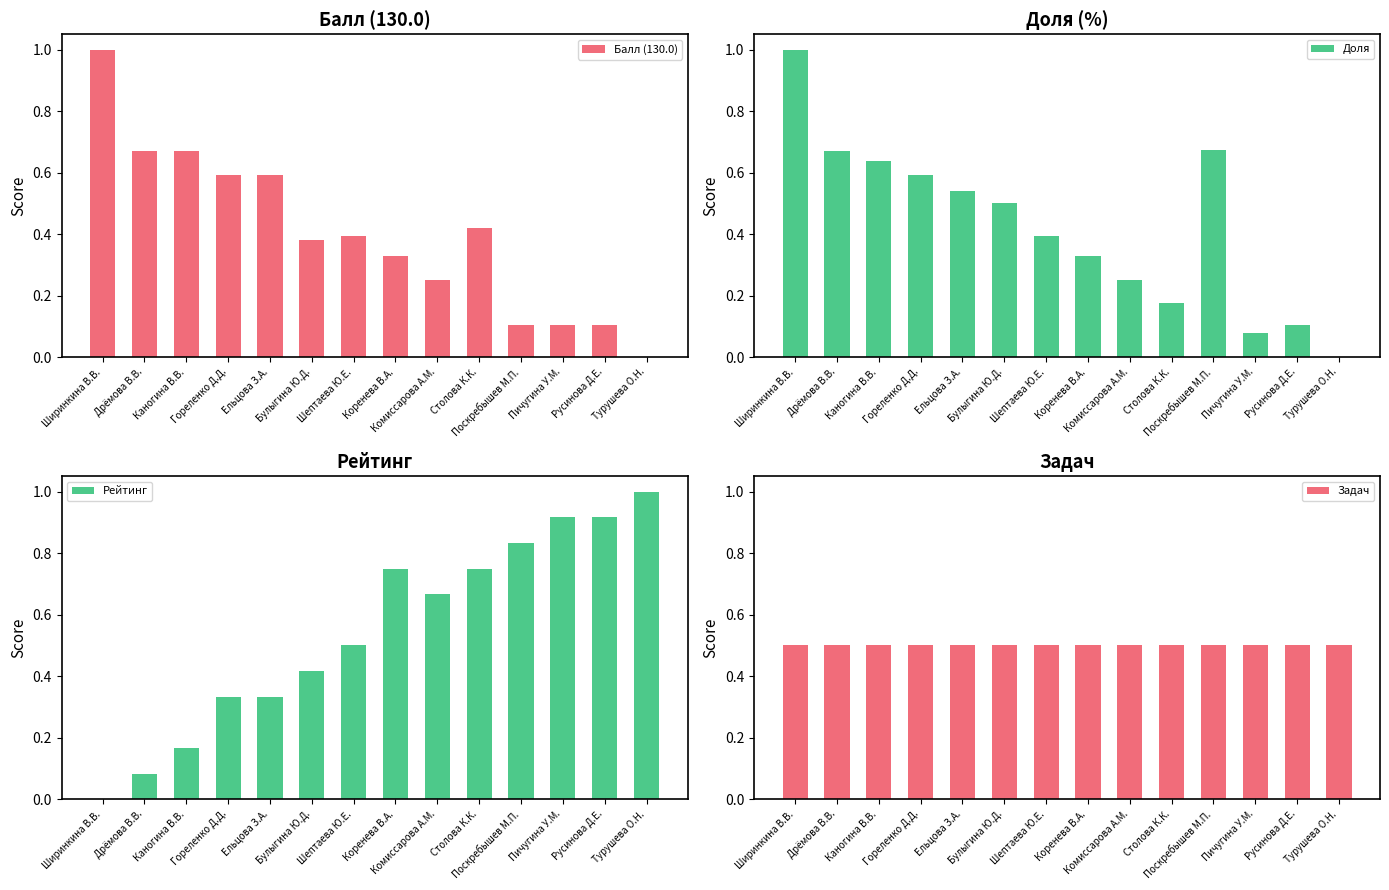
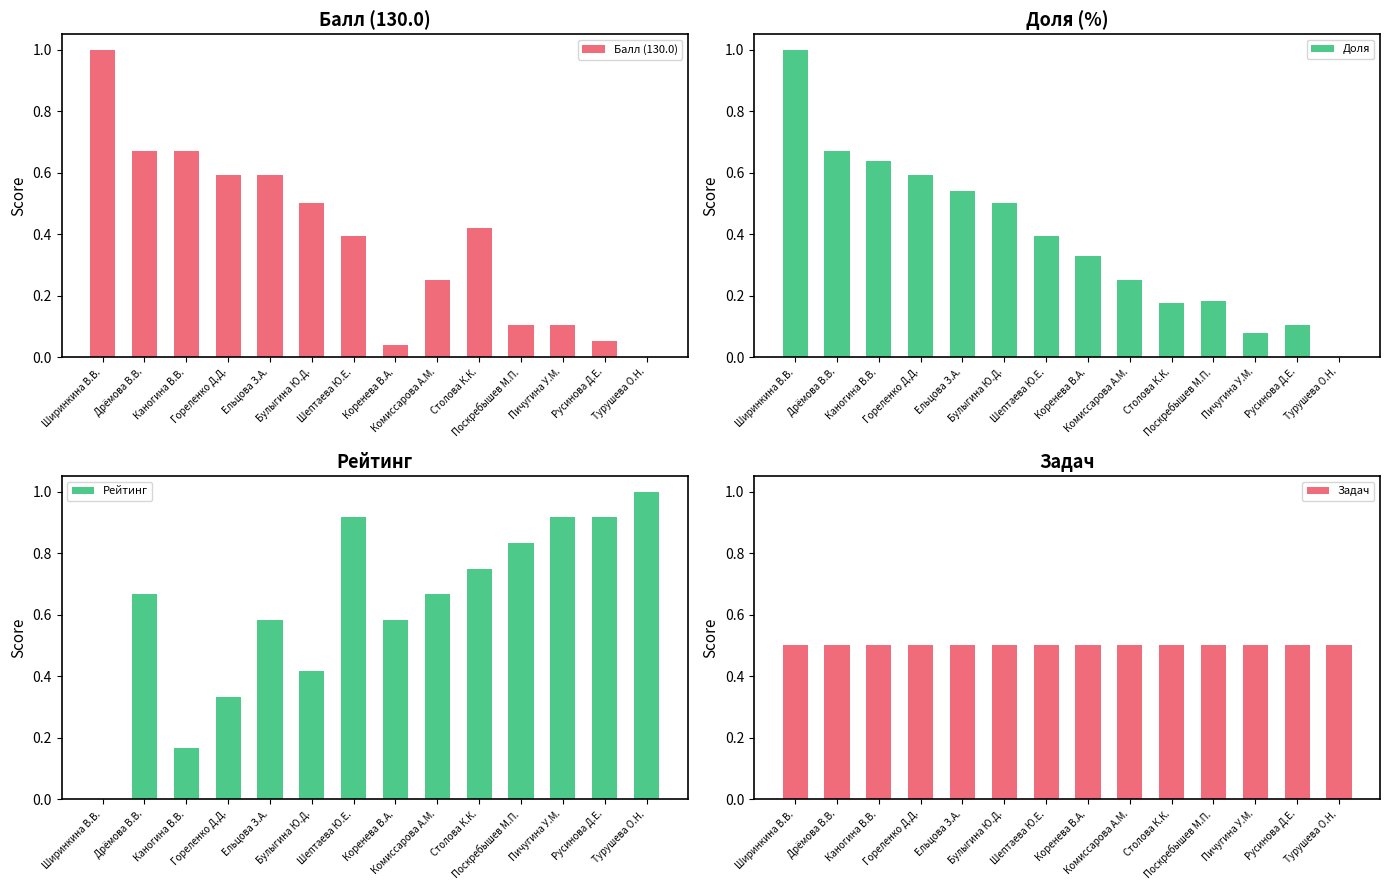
  {
    "Балл (130.0)": {
      "Ширинкина В.В.": 1.00,
      "Дрёмова В.В.": 0.67,
      "Каногина В.В.": 0.67,
      "Гореленко Д.Д.": 0.59,
      "Ельцова З.А.": 0.59,
-     "Булыгина Ю.Д.": 0.38,
+     "Булыгина Ю.Д.": 0.50,
      "Шептаева Ю.Е.": 0.39,
-     "Коренева В.А.": 0.33,
+     "Коренева В.А.": 0.04,
      "Комиссарова А.М.": 0.25,
      "Столова К.К.": 0.42,
      "Поскребышев М.П.": 0.11,
      "Пичугина У.М.": 0.11,
-     "Русинова Д.Е.": 0.11,
+     "Русинова Д.Е.": 0.05,
      "Турушева О.Н.": 0.00
    },
    "Доля (%)": {
      "Ширинкина В.В.": 1.00,
      "Дрёмова В.В.": 0.67,
      "Каногина В.В.": 0.64,
      "Гореленко Д.Д.": 0.59,
      "Ельцова З.А.": 0.54,
      "Булыгина Ю.Д.": 0.50,
      "Шептаева Ю.Е.": 0.39,
      "Коренева В.А.": 0.33,
      "Комиссарова А.М.": 0.25,
      "Столова К.К.": 0.18,
-     "Поскребышев М.П.": 0.67,
+     "Поскребышев М.П.": 0.18,
      "Пичугина У.М.": 0.08,
      "Русинова Д.Е.": 0.11,
      "Турушева О.Н.": 0.00
    },
    "Рейтинг": {
      "Ширинкина В.В.": 0.00,
-     "Дрёмова В.В.": 0.08,
+     "Дрёмова В.В.": 0.67,
      "Каногина В.В.": 0.17,
      "Гореленко Д.Д.": 0.33,
-     "Ельцова З.А.": 0.33,
+     "Ельцова З.А.": 0.58,
      "Булыгина Ю.Д.": 0.42,
-     "Шептаева Ю.Е.": 0.50,
-     "Коренева В.А.": 0.75,
+     "Шептаева Ю.Е.": 0.92,
+     "Коренева В.А.": 0.58,
      "Комиссарова А.М.": 0.67,
      "Столова К.К.": 0.75,
      "Поскребышев М.П.": 0.83,
      "Пичугина У.М.": 0.92,
      "Русинова Д.Е.": 0.92,
      "Турушева О.Н.": 1.00
    },
    "Задач": {
      "Ширинкина В.В.": 0.50,
      "Дрёмова В.В.": 0.50,
      "Каногина В.В.": 0.50,
      "Гореленко Д.Д.": 0.50,
      "Ельцова З.А.": 0.50,
      "Булыгина Ю.Д.": 0.50,
      "Шептаева Ю.Е.": 0.50,
      "Коренева В.А.": 0.50,
      "Комиссарова А.М.": 0.50,
      "Столова К.К.": 0.50,
      "Поскребышев М.П.": 0.50,
      "Пичугина У.М.": 0.50,
      "Русинова Д.Е.": 0.50,
      "Турушева О.Н.": 0.50
    }
  }
